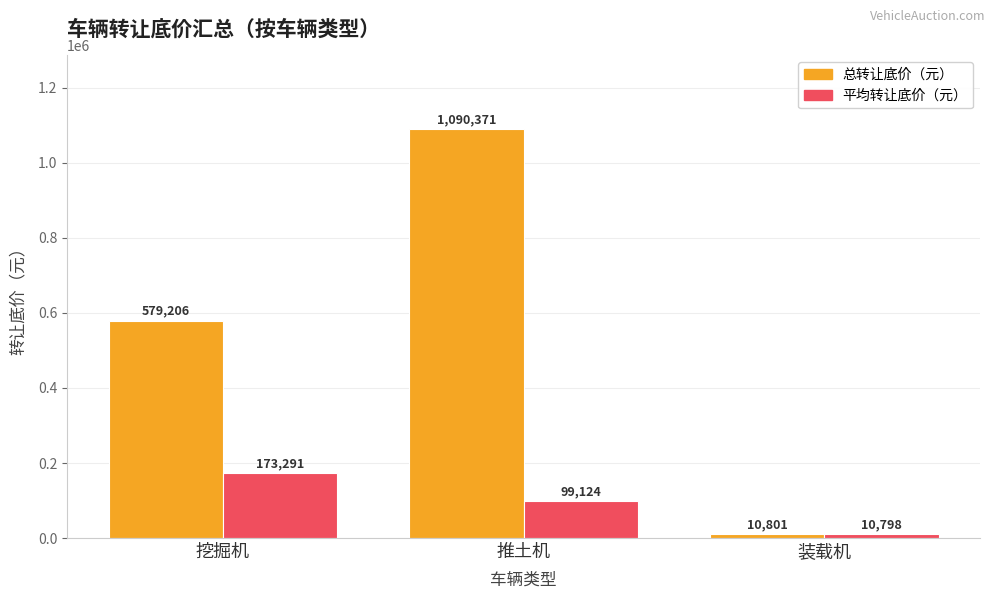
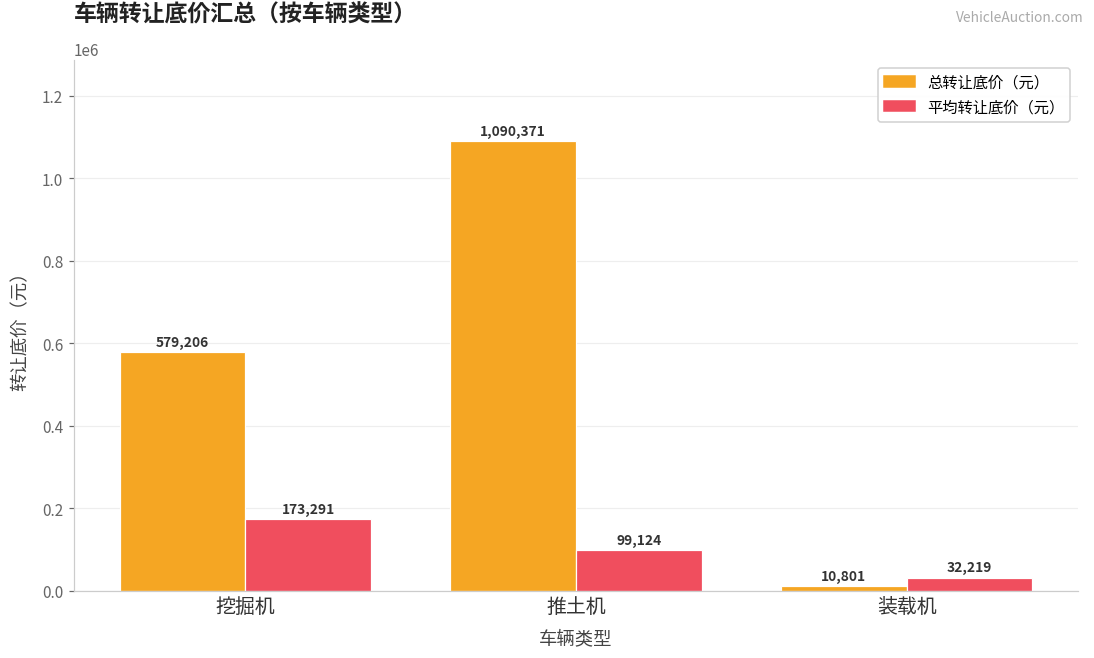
  {
    "总转让底价（元）": {
      "挖掘机": "579,206",
      "推土机": "1,090,371",
      "装载机": "10,801"
    },
    "平均转让底价（元）": {
      "挖掘机": "173,291",
      "推土机": "99,124",
-     "装载机": "10,798"
+     "装载机": "32,219"
    }
  }
